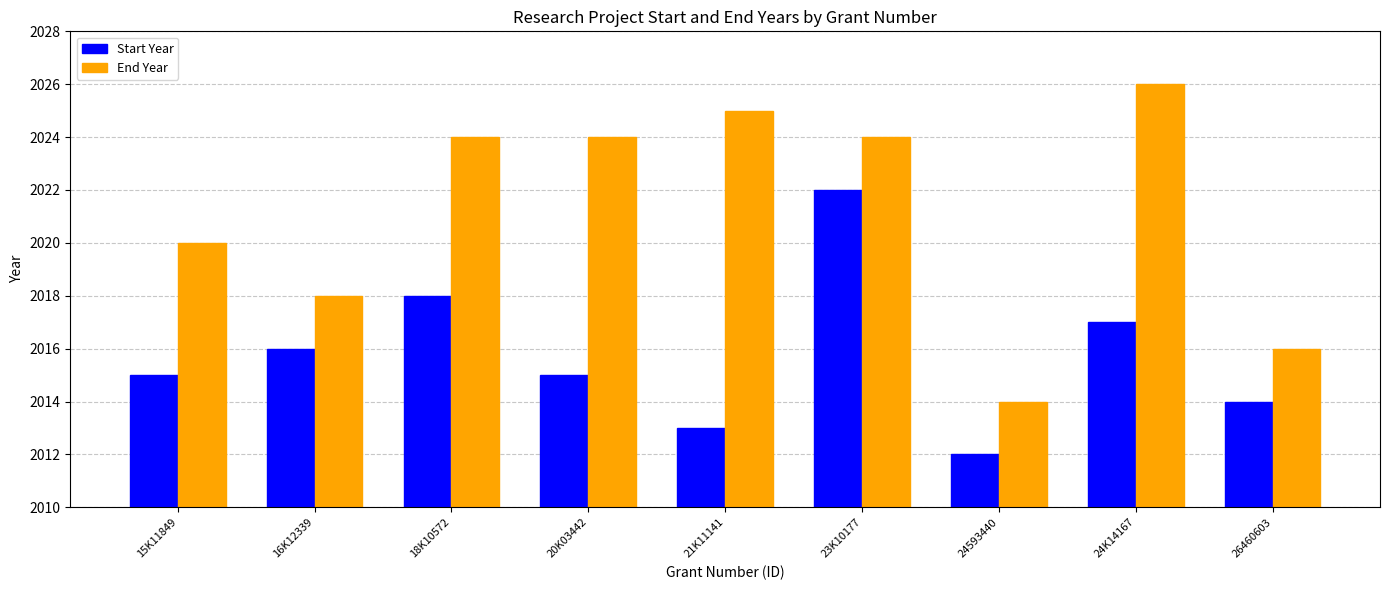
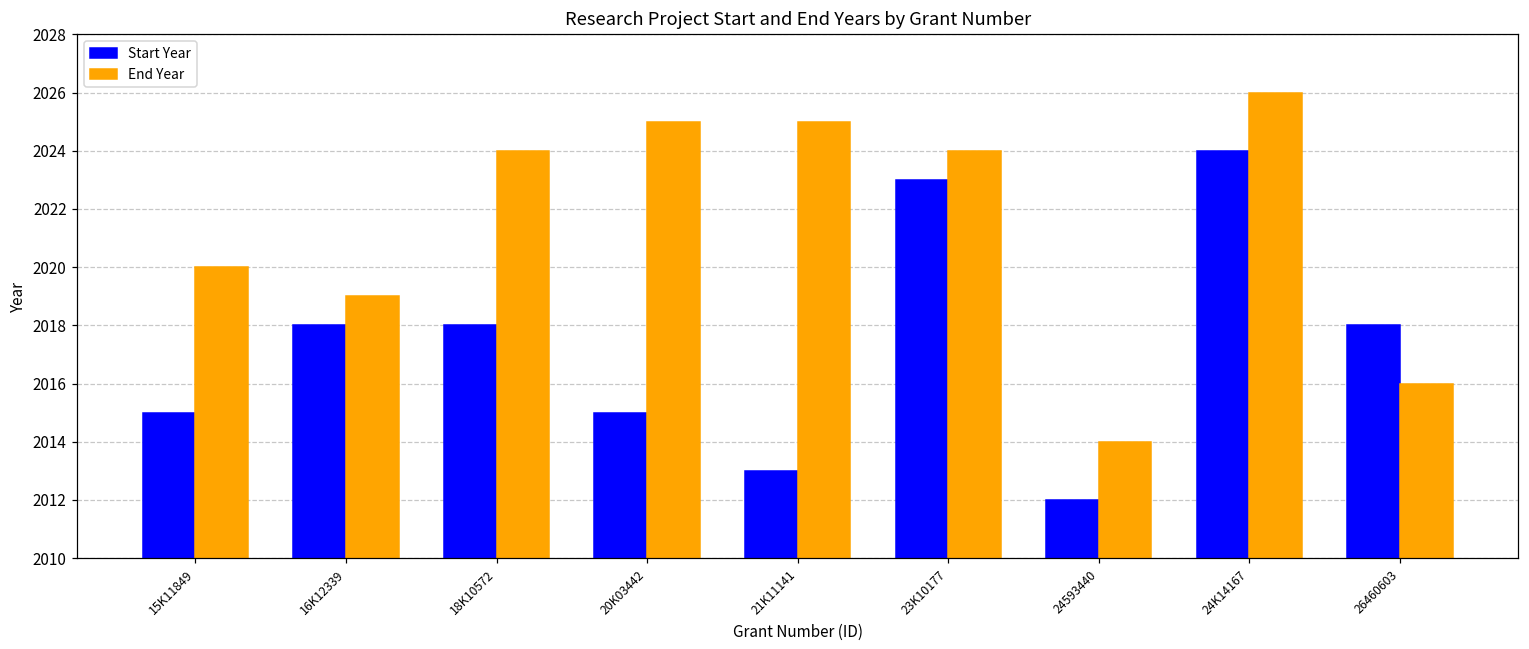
  {
    "Start Year": {
      "15K11849": 2015,
-     "16K12339": 2016,
+     "16K12339": 2018,
      "18K10572": 2018,
      "20K03442": 2015,
      "21K11141": 2013,
-     "23K10177": 2022,
+     "23K10177": 2023,
      "24593440": 2012,
-     "24K14167": 2017,
-     "26460603": 2014
+     "24K14167": 2024,
+     "26460603": 2018
    },
    "End Year": {
      "15K11849": 2020,
-     "16K12339": 2018,
+     "16K12339": 2019,
      "18K10572": 2024,
-     "20K03442": 2024,
+     "20K03442": 2025,
      "21K11141": 2025,
      "23K10177": 2024,
      "24593440": 2014,
      "24K14167": 2026,
      "26460603": 2016
    }
  }
